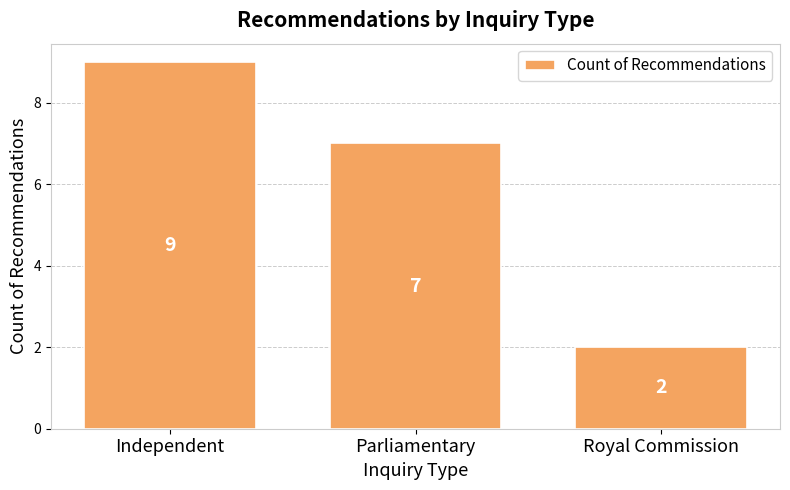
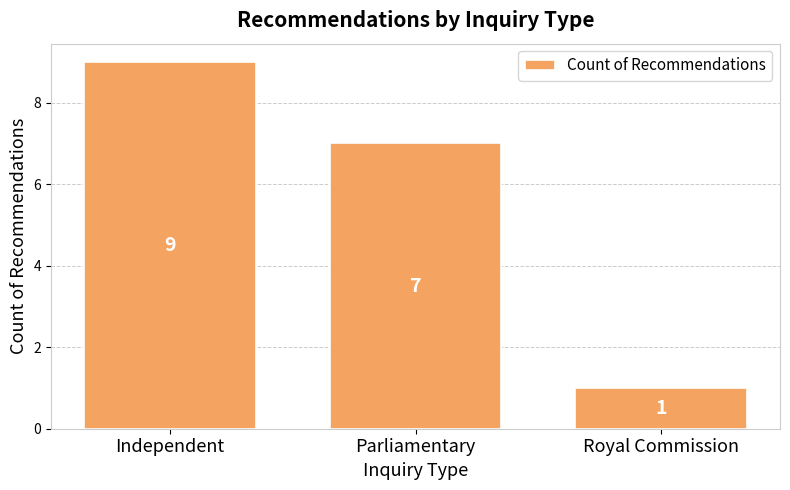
  {
    "Independent": 9,
    "Parliamentary": 7,
-   "Royal Commission": 2
+   "Royal Commission": 1
  }
